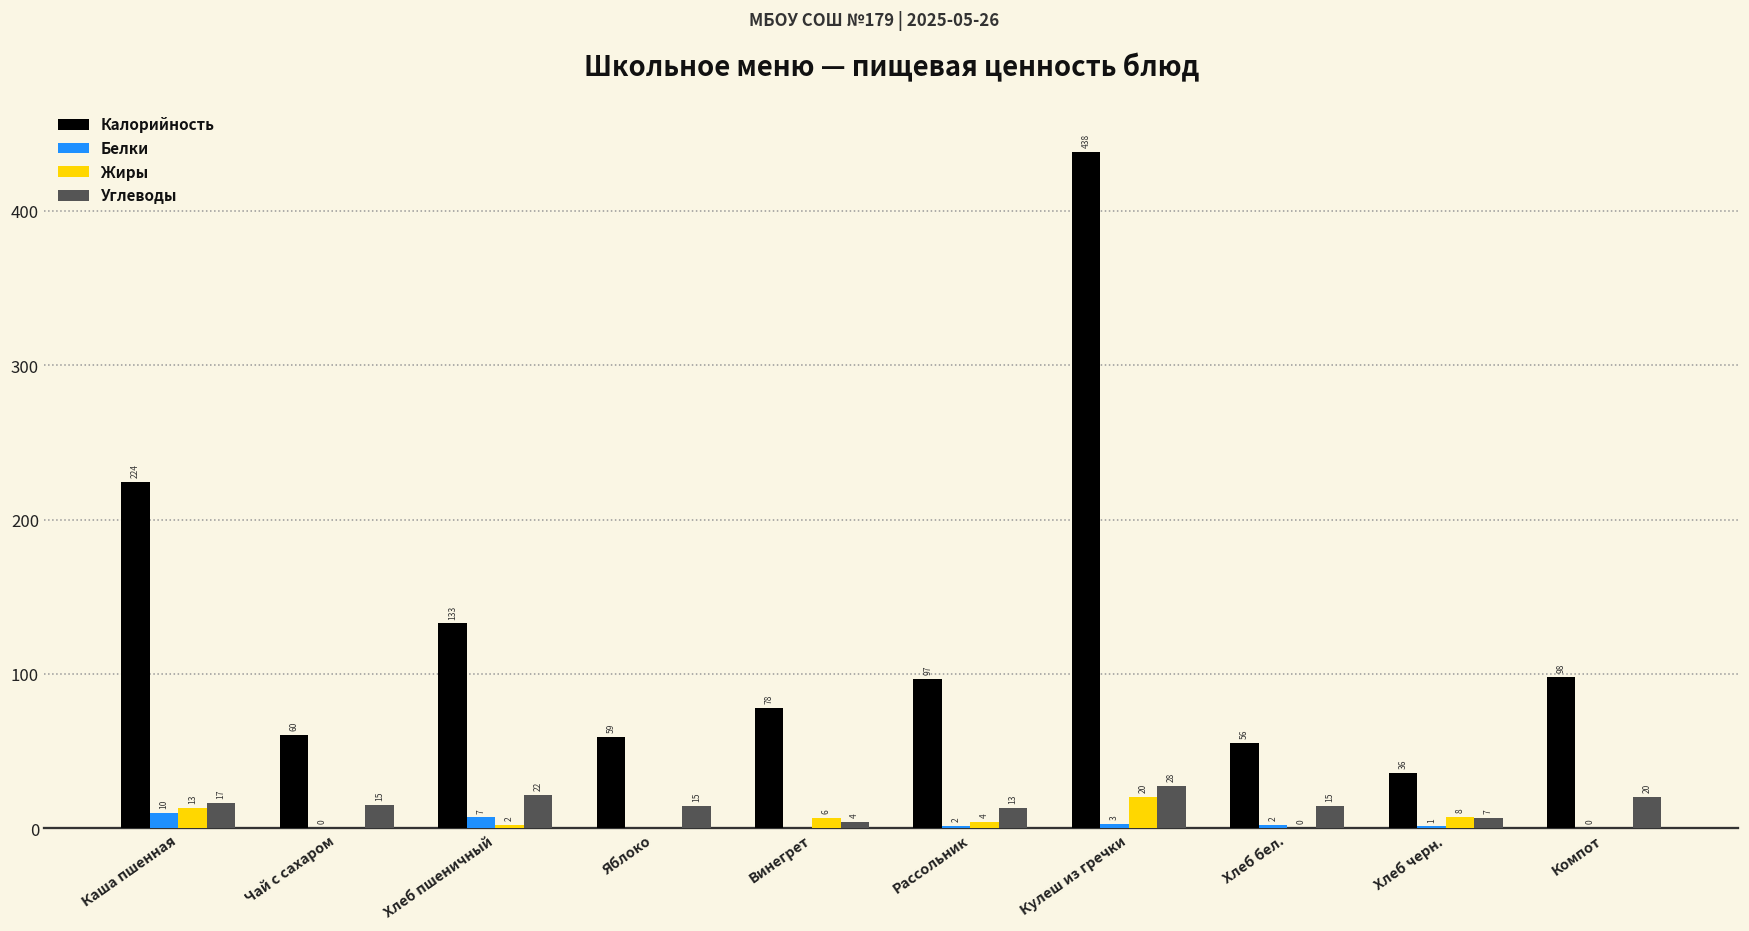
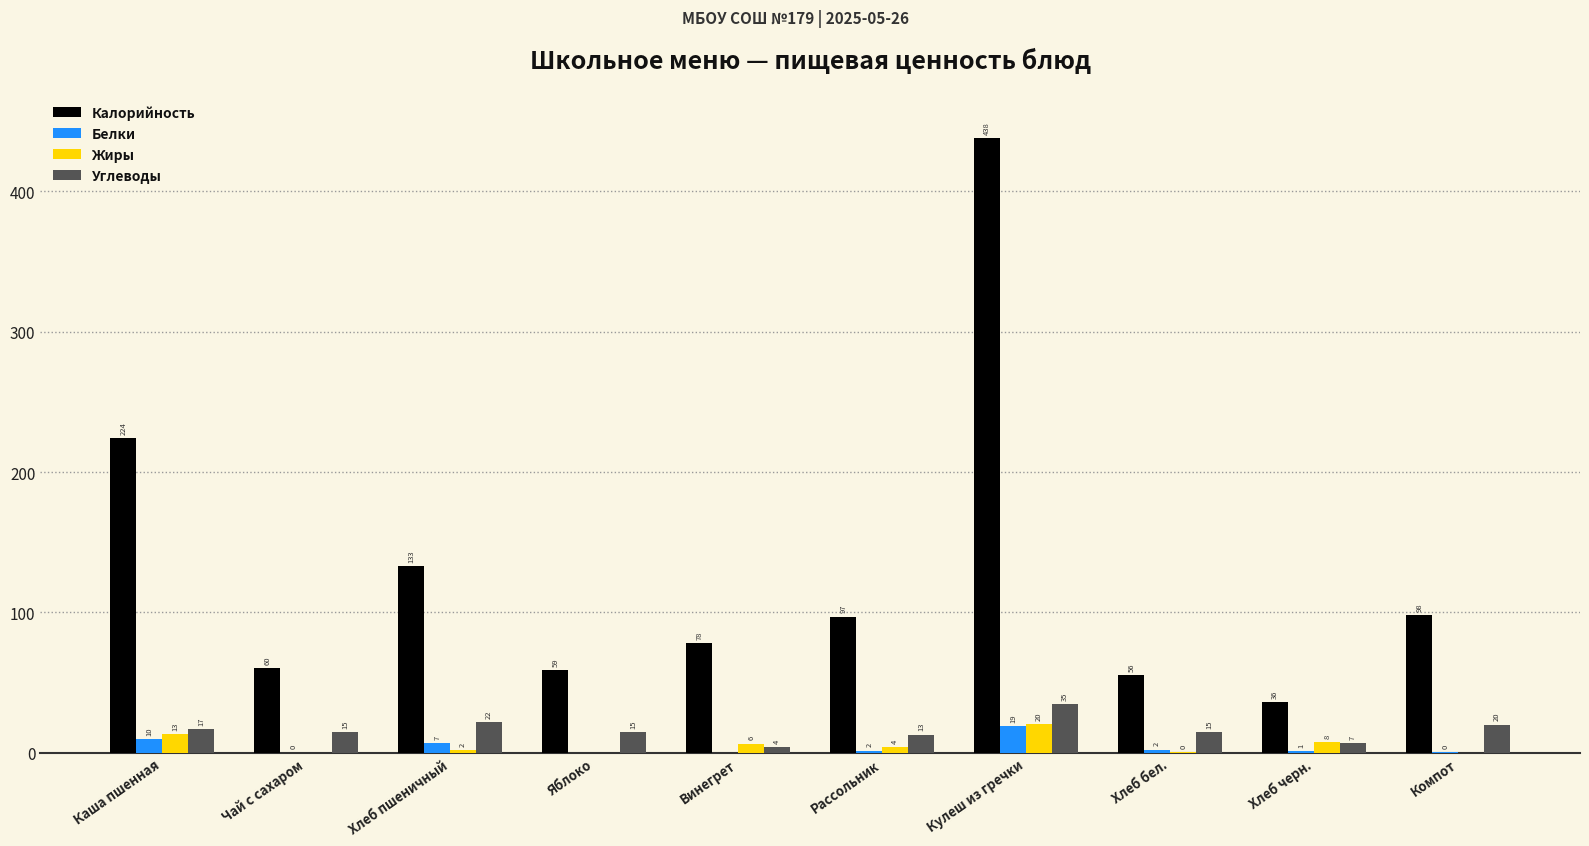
  {
    "Калорийность": {
      "Каша пшенная": 224,
      "Чай с сахаром": 60,
      "Хлеб пшеничный": 133,
      "Яблоко": 59,
      "Винегрет": 78,
      "Рассольник": 97,
      "Кулеш из гречки": 438,
      "Хлеб бел.": 56,
      "Хлеб черн.": 36,
      "Компот": 98
    },
    "Белки": {
      "Каша пшенная": 10,
      "Чай с сахаром": 0,
      "Хлеб пшеничный": 7,
      "Рассольник": 2,
-     "Кулеш из гречки": 3,
+     "Кулеш из гречки": 19,
      "Хлеб бел.": 2,
      "Хлеб черн.": 1,
      "Компот": 0
    },
    "Жиры": {
      "Каша пшенная": 13,
      "Хлеб пшеничный": 2,
      "Винегрет": 6,
      "Рассольник": 4,
      "Кулеш из гречки": 20,
      "Хлеб бел.": 0,
      "Хлеб черн.": 8
    },
    "Углеводы": {
      "Каша пшенная": 17,
      "Чай с сахаром": 15,
      "Хлеб пшеничный": 22,
      "Яблоко": 15,
      "Винегрет": 4,
      "Рассольник": 13,
-     "Кулеш из гречки": 28,
+     "Кулеш из гречки": 35,
      "Хлеб бел.": 15,
      "Хлеб черн.": 7,
      "Компот": 20
    }
  }
